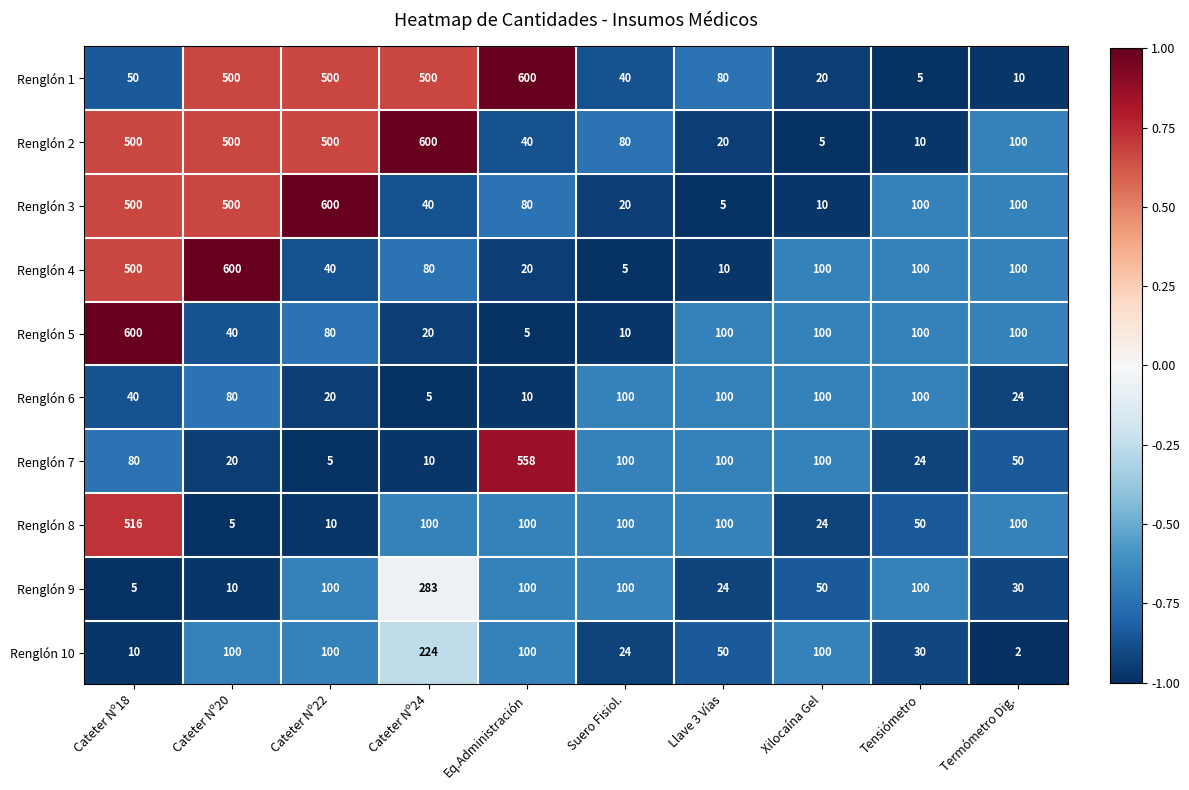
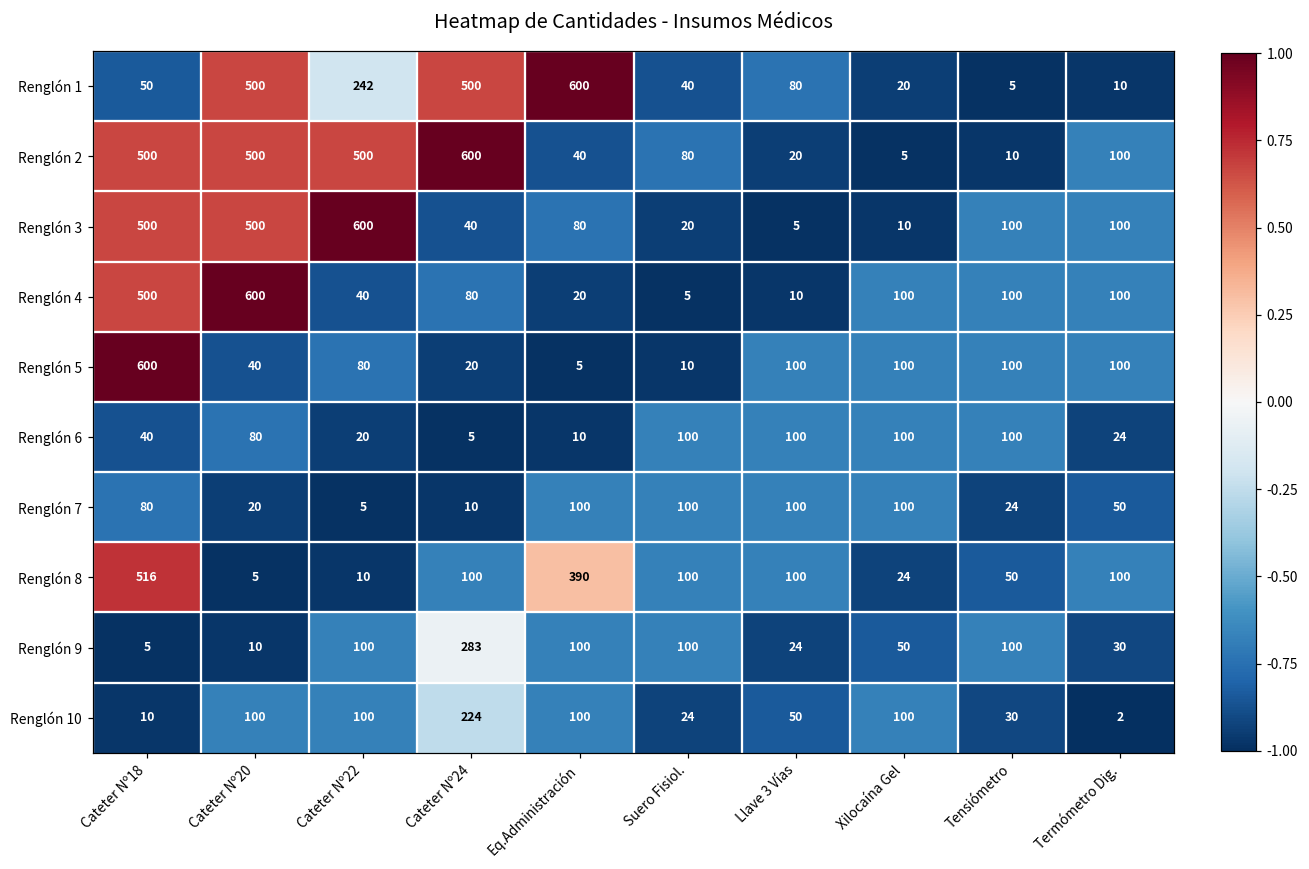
  {
    "Renglón 1": {
      "Cateter Nº18": 50,
      "Cateter Nº20": 500,
-     "Cateter Nº22": 500,
+     "Cateter Nº22": 242,
      "Cateter Nº24": 500,
      "Eq.Administración": 600,
      "Suero Fisiol.": 40,
      "Llave 3 Vías": 80,
      "Xilocaína Gel": 20,
      "Tensiómetro": 5,
      "Termómetro Dig.": 10
    },
    "Renglón 2": {
      "Cateter Nº18": 500,
      "Cateter Nº20": 500,
      "Cateter Nº22": 500,
      "Cateter Nº24": 600,
      "Eq.Administración": 40,
      "Suero Fisiol.": 80,
      "Llave 3 Vías": 20,
      "Xilocaína Gel": 5,
      "Tensiómetro": 10,
      "Termómetro Dig.": 100
    },
    "Renglón 3": {
      "Cateter Nº18": 500,
      "Cateter Nº20": 500,
      "Cateter Nº22": 600,
      "Cateter Nº24": 40,
      "Eq.Administración": 80,
      "Suero Fisiol.": 20,
      "Llave 3 Vías": 5,
      "Xilocaína Gel": 10,
      "Tensiómetro": 100,
      "Termómetro Dig.": 100
    },
    "Renglón 4": {
      "Cateter Nº18": 500,
      "Cateter Nº20": 600,
      "Cateter Nº22": 40,
      "Cateter Nº24": 80,
      "Eq.Administración": 20,
      "Suero Fisiol.": 5,
      "Llave 3 Vías": 10,
      "Xilocaína Gel": 100,
      "Tensiómetro": 100,
      "Termómetro Dig.": 100
    },
    "Renglón 5": {
      "Cateter Nº18": 600,
      "Cateter Nº20": 40,
      "Cateter Nº22": 80,
      "Cateter Nº24": 20,
      "Eq.Administración": 5,
      "Suero Fisiol.": 10,
      "Llave 3 Vías": 100,
      "Xilocaína Gel": 100,
      "Tensiómetro": 100,
      "Termómetro Dig.": 100
    },
    "Renglón 6": {
      "Cateter Nº18": 40,
      "Cateter Nº20": 80,
      "Cateter Nº22": 20,
      "Cateter Nº24": 5,
      "Eq.Administración": 10,
      "Suero Fisiol.": 100,
      "Llave 3 Vías": 100,
      "Xilocaína Gel": 100,
      "Tensiómetro": 100,
      "Termómetro Dig.": 24
    },
    "Renglón 7": {
      "Cateter Nº18": 80,
      "Cateter Nº20": 20,
      "Cateter Nº22": 5,
      "Cateter Nº24": 10,
-     "Eq.Administración": 558,
+     "Eq.Administración": 100,
      "Suero Fisiol.": 100,
      "Llave 3 Vías": 100,
      "Xilocaína Gel": 100,
      "Tensiómetro": 24,
      "Termómetro Dig.": 50
    },
    "Renglón 8": {
      "Cateter Nº18": 516,
      "Cateter Nº20": 5,
      "Cateter Nº22": 10,
      "Cateter Nº24": 100,
-     "Eq.Administración": 100,
+     "Eq.Administración": 390,
      "Suero Fisiol.": 100,
      "Llave 3 Vías": 100,
      "Xilocaína Gel": 24,
      "Tensiómetro": 50,
      "Termómetro Dig.": 100
    },
    "Renglón 9": {
      "Cateter Nº18": 5,
      "Cateter Nº20": 10,
      "Cateter Nº22": 100,
      "Cateter Nº24": 283,
      "Eq.Administración": 100,
      "Suero Fisiol.": 100,
      "Llave 3 Vías": 24,
      "Xilocaína Gel": 50,
      "Tensiómetro": 100,
      "Termómetro Dig.": 30
    },
    "Renglón 10": {
      "Cateter Nº18": 10,
      "Cateter Nº20": 100,
      "Cateter Nº22": 100,
      "Cateter Nº24": 224,
      "Eq.Administración": 100,
      "Suero Fisiol.": 24,
      "Llave 3 Vías": 50,
      "Xilocaína Gel": 100,
      "Tensiómetro": 30,
      "Termómetro Dig.": 2
    }
  }
